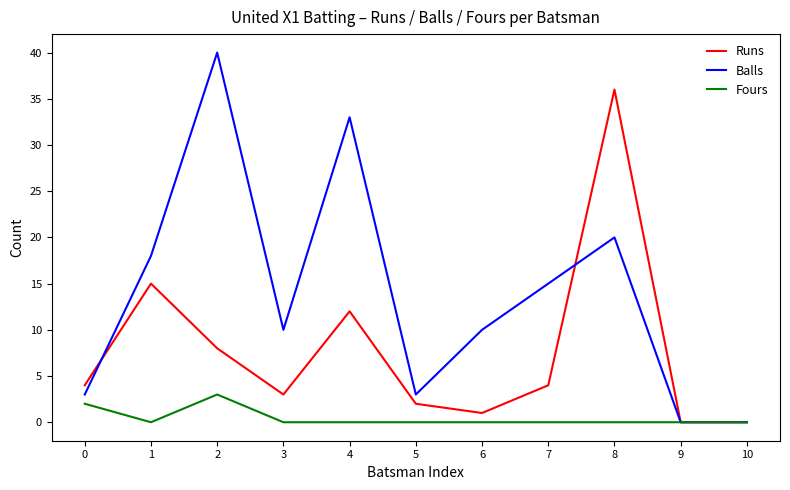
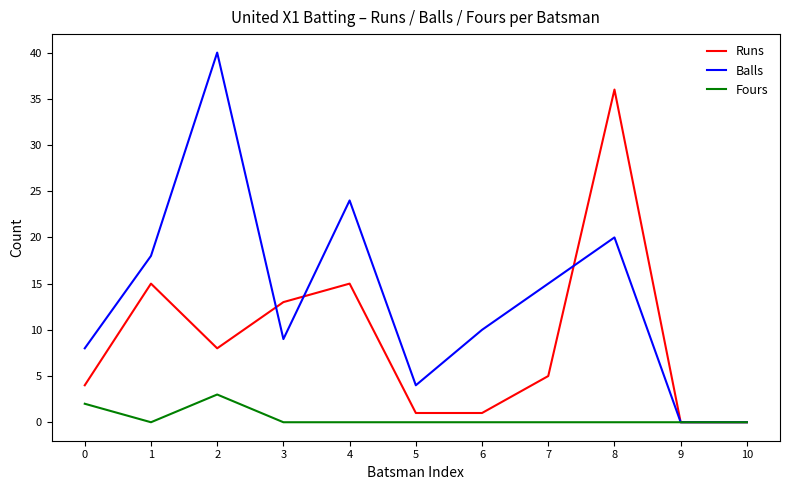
  {
    "Runs": {
      "0": 4,
      "1": 15,
      "2": 8,
-     "3": 3,
-     "4": 12,
-     "5": 2,
+     "3": 13,
+     "4": 15,
+     "5": 1,
      "6": 1,
-     "7": 4,
+     "7": 5,
      "8": 36
    },
    "Balls": {
-     "0": 3,
+     "0": 8,
      "1": 18,
      "2": 40,
-     "3": 10,
-     "4": 33,
-     "5": 3,
+     "3": 9,
+     "4": 24,
+     "5": 4,
      "6": 10,
      "7": 15,
      "8": 20
    },
    "Fours": {
      "0": 2,
      "1": 0,
      "2": 3,
      "3": 0,
      "4": 0,
      "5": 0,
      "6": 0,
      "7": 0,
      "8": 0
    }
  }
